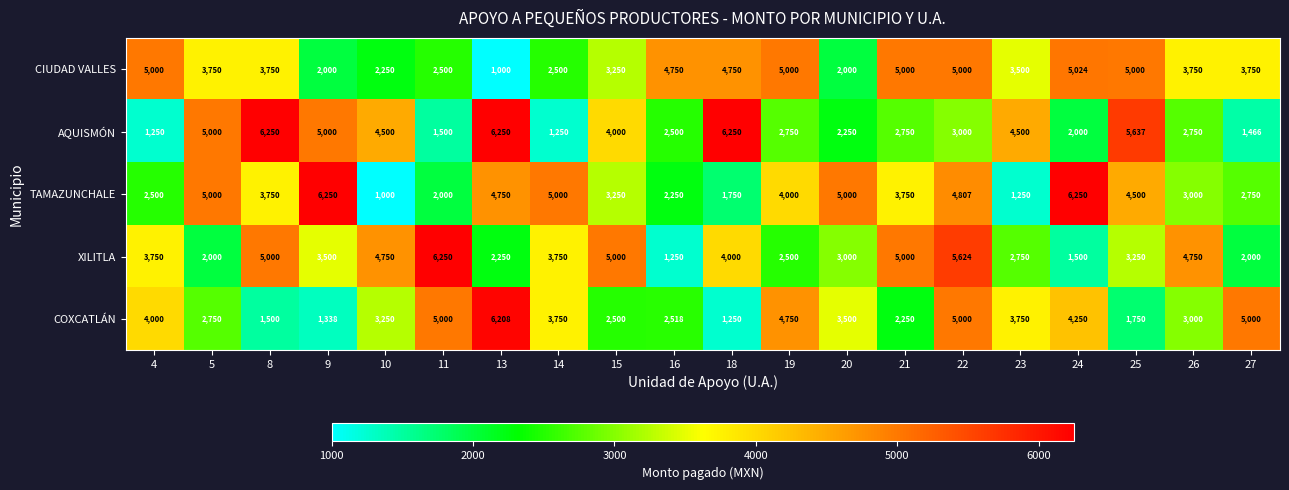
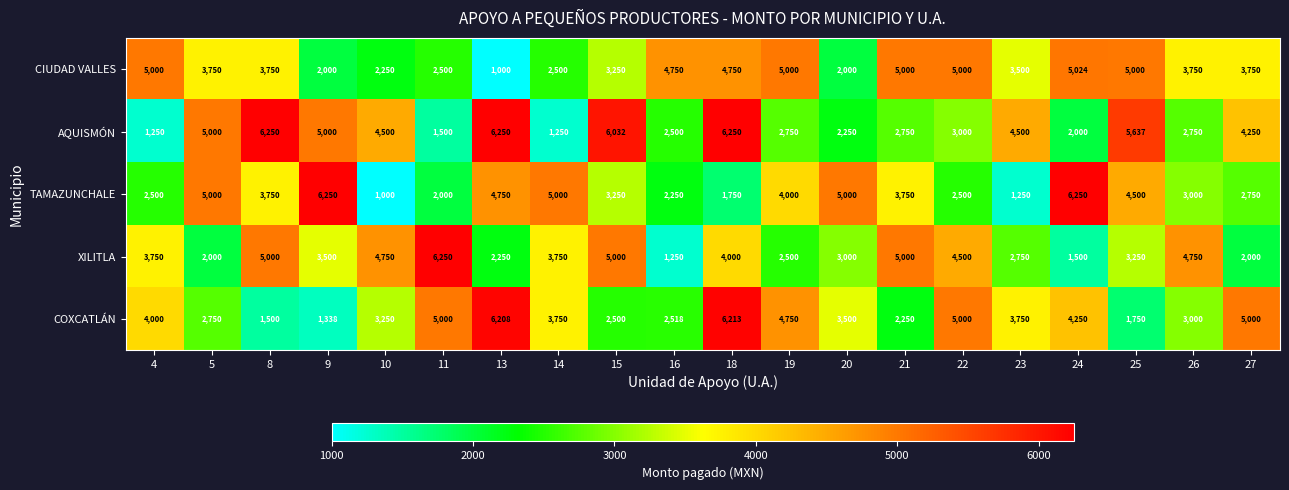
  {
    "CIUDAD VALLES": {
      "4": "5,000",
      "5": "3,750",
      "8": "3,750",
      "9": "2,000",
      "10": "2,250",
      "11": "2,500",
      "13": "1,000",
      "14": "2,500",
      "15": "3,250",
      "16": "4,750",
      "18": "4,750",
      "19": "5,000",
      "20": "2,000",
      "21": "5,000",
      "22": "5,000",
      "23": "3,500",
      "24": "5,024",
      "25": "5,000",
      "26": "3,750",
      "27": "3,750"
    },
    "AQUISMÓN": {
      "4": "1,250",
      "5": "5,000",
      "8": "6,250",
      "9": "5,000",
      "10": "4,500",
      "11": "1,500",
      "13": "6,250",
      "14": "1,250",
-     "15": "4,000",
+     "15": "6,032",
      "16": "2,500",
      "18": "6,250",
      "19": "2,750",
      "20": "2,250",
      "21": "2,750",
      "22": "3,000",
      "23": "4,500",
      "24": "2,000",
      "25": "5,637",
      "26": "2,750",
-     "27": "1,466"
+     "27": "4,250"
    },
    "TAMAZUNCHALE": {
      "4": "2,500",
      "5": "5,000",
      "8": "3,750",
      "9": "6,250",
      "10": "1,000",
      "11": "2,000",
      "13": "4,750",
      "14": "5,000",
      "15": "3,250",
      "16": "2,250",
      "18": "1,750",
      "19": "4,000",
      "20": "5,000",
      "21": "3,750",
-     "22": "4,807",
+     "22": "2,500",
      "23": "1,250",
      "24": "6,250",
      "25": "4,500",
      "26": "3,000",
      "27": "2,750"
    },
    "XILITLA": {
      "4": "3,750",
      "5": "2,000",
      "8": "5,000",
      "9": "3,500",
      "10": "4,750",
      "11": "6,250",
      "13": "2,250",
      "14": "3,750",
      "15": "5,000",
      "16": "1,250",
      "18": "4,000",
      "19": "2,500",
      "20": "3,000",
      "21": "5,000",
-     "22": "5,624",
+     "22": "4,500",
      "23": "2,750",
      "24": "1,500",
      "25": "3,250",
      "26": "4,750",
      "27": "2,000"
    },
    "COXCATLÁN": {
      "4": "4,000",
      "5": "2,750",
      "8": "1,500",
      "9": "1,338",
      "10": "3,250",
      "11": "5,000",
      "13": "6,208",
      "14": "3,750",
      "15": "2,500",
      "16": "2,518",
-     "18": "1,250",
+     "18": "6,213",
      "19": "4,750",
      "20": "3,500",
      "21": "2,250",
      "22": "5,000",
      "23": "3,750",
      "24": "4,250",
      "25": "1,750",
      "26": "3,000",
      "27": "5,000"
    }
  }
